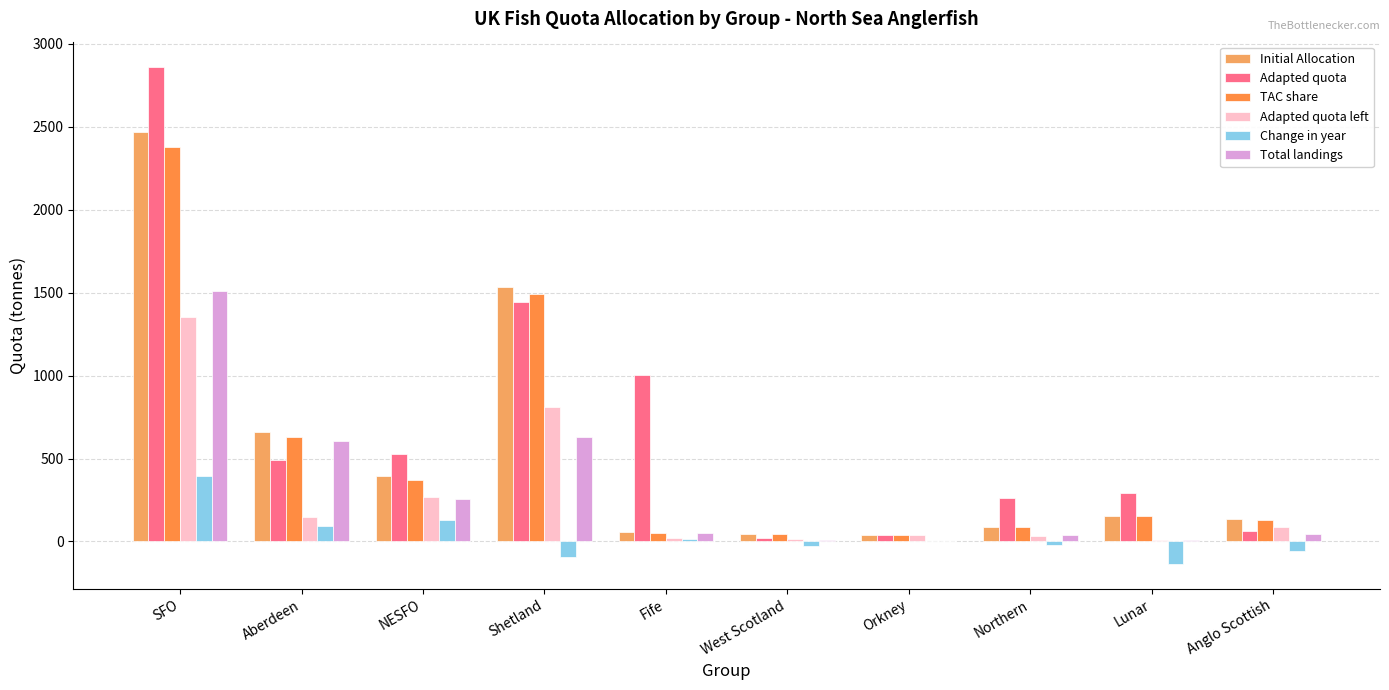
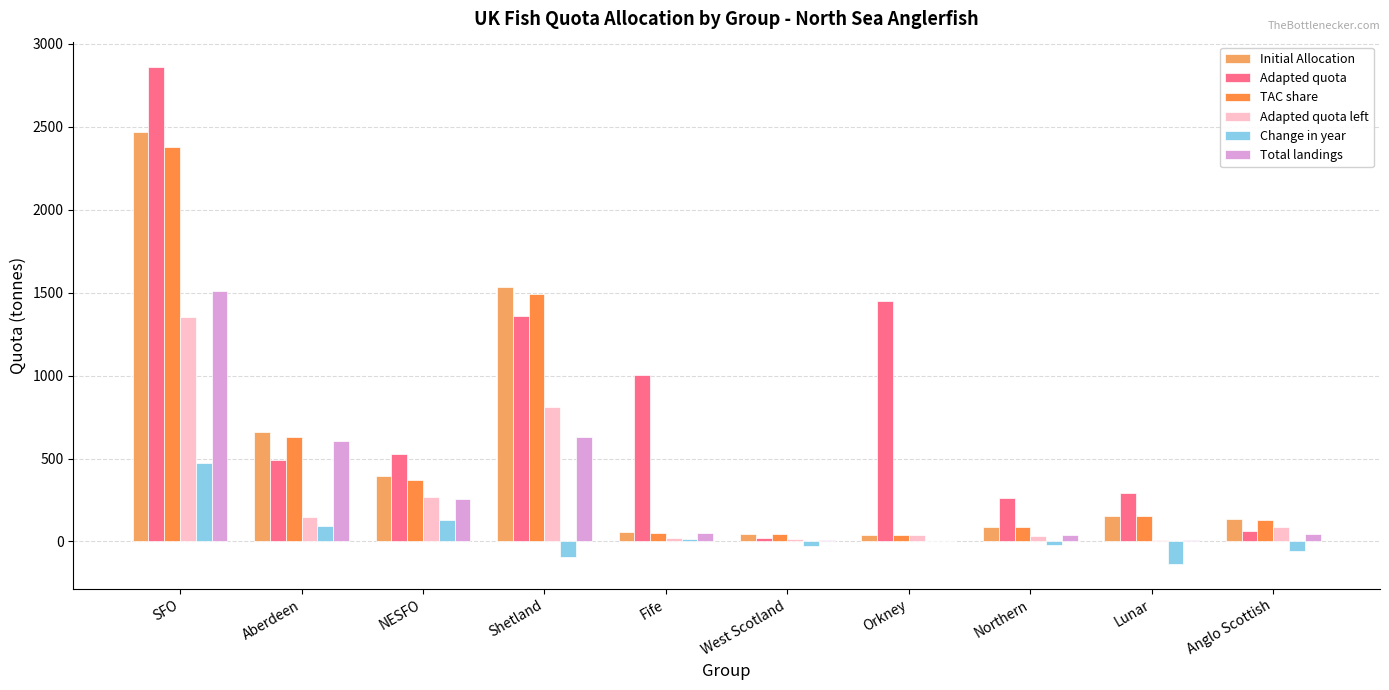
  {
    "Adapted quota": {
      "SFO": 2860,
      "Aberdeen": 490,
      "NESFO": 530,
-     "Shetland": 1440,
+     "Shetland": 1360,
      "Fife": 1000,
      "West Scotland": 20,
-     "Orkney": 40,
+     "Orkney": 1450,
      "Northern": 260,
      "Lunar": 290,
      "Anglo Scottish": 60
    },
    "Change in year": {
-     "SFO": 390,
+     "SFO": 480,
      "Aberdeen": 90,
      "NESFO": 130,
      "Shetland": -90,
      "West Scotland": -30,
      "Northern": -20,
      "Lunar": -140,
      "Anglo Scottish": -60
    }
  }
